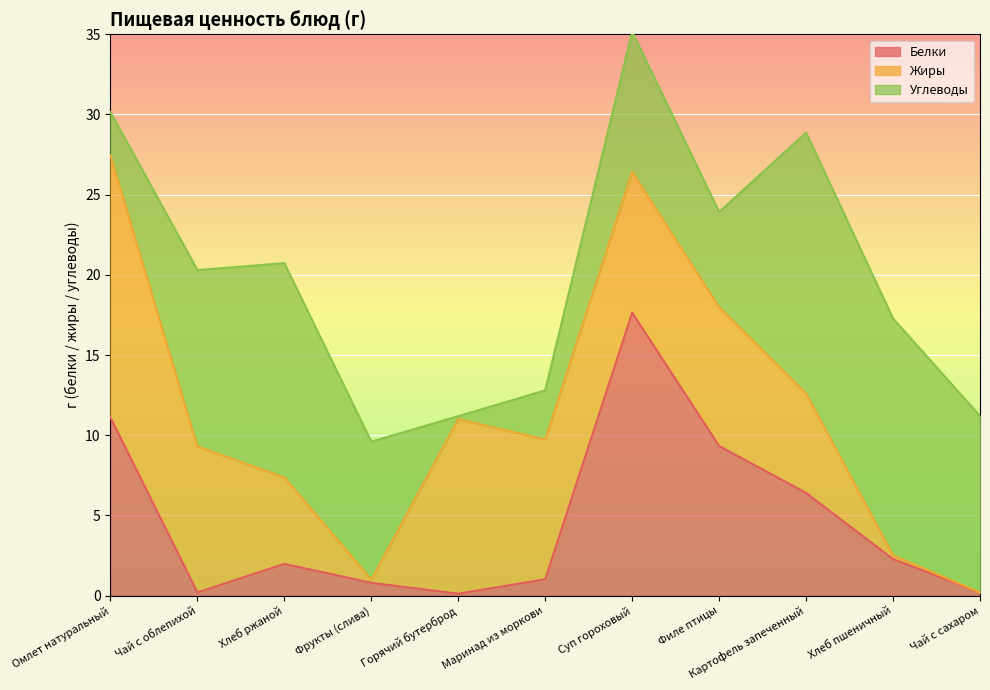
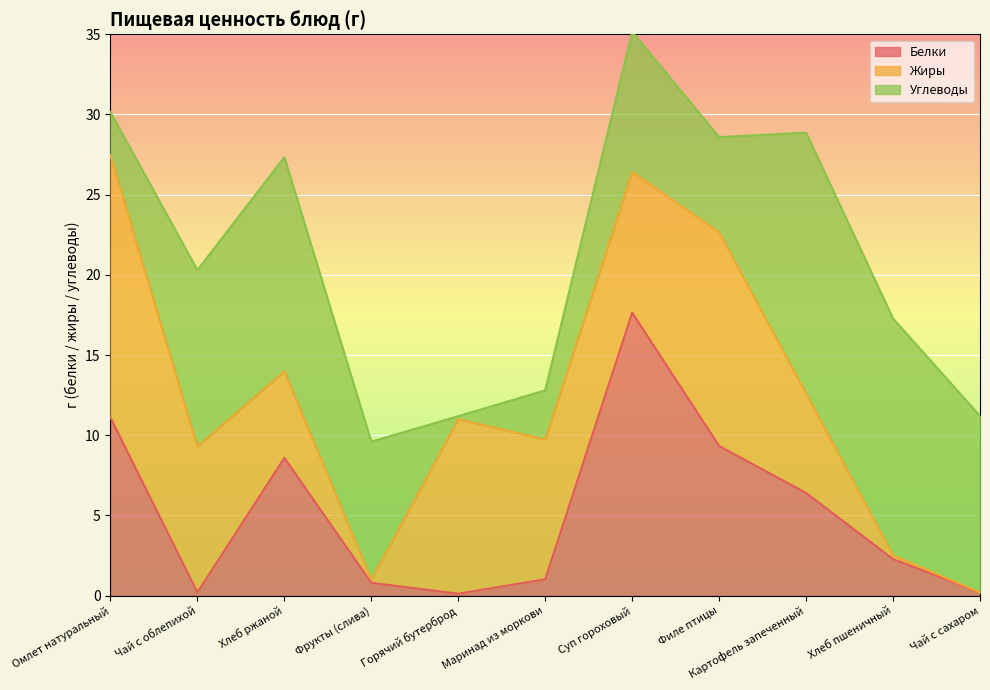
  {
    "Белки": {
      "Омлет натуральный": 11.1,
      "Чай с облепихой": 0.2,
-     "Хлеб ржаной": 2.0,
+     "Хлеб ржаной": 8.6,
      "Фрукты (слива)": 0.8,
      "Горячий бутерброд": 0.1,
      "Маринад из моркови": 1.0,
      "Суп гороховый": 17.6,
      "Филе птицы": 9.3,
      "Картофель запеченный": 6.4,
      "Хлеб пшеничный": 2.3
    },
    "Жиры": {
      "Омлет натуральный": 16.4,
      "Чай с облепихой": 9.1,
      "Хлеб ржаной": 5.4,
      "Фрукты (слива)": 0.2,
      "Горячий бутерброд": 10.9,
      "Маринад из моркови": 8.7,
      "Суп гороховый": 8.8,
-     "Филе птицы": 8.7,
+     "Филе птицы": 13.3,
      "Картофель запеченный": 6.2,
      "Хлеб пшеничный": 0.2
    },
    "Углеводы": {
      "Омлет натуральный": 2.7,
      "Чай с облепихой": 11.0,
      "Хлеб ржаной": 13.4,
      "Фрукты (слива)": 8.6,
      "Горячий бутерброд": 0.2,
      "Маринад из моркови": 3.1,
      "Филе птицы": 5.9,
      "Картофель запеченный": 16.3,
      "Хлеб пшеничный": 14.8,
      "Чай с сахаром": 11.0
    }
  }
